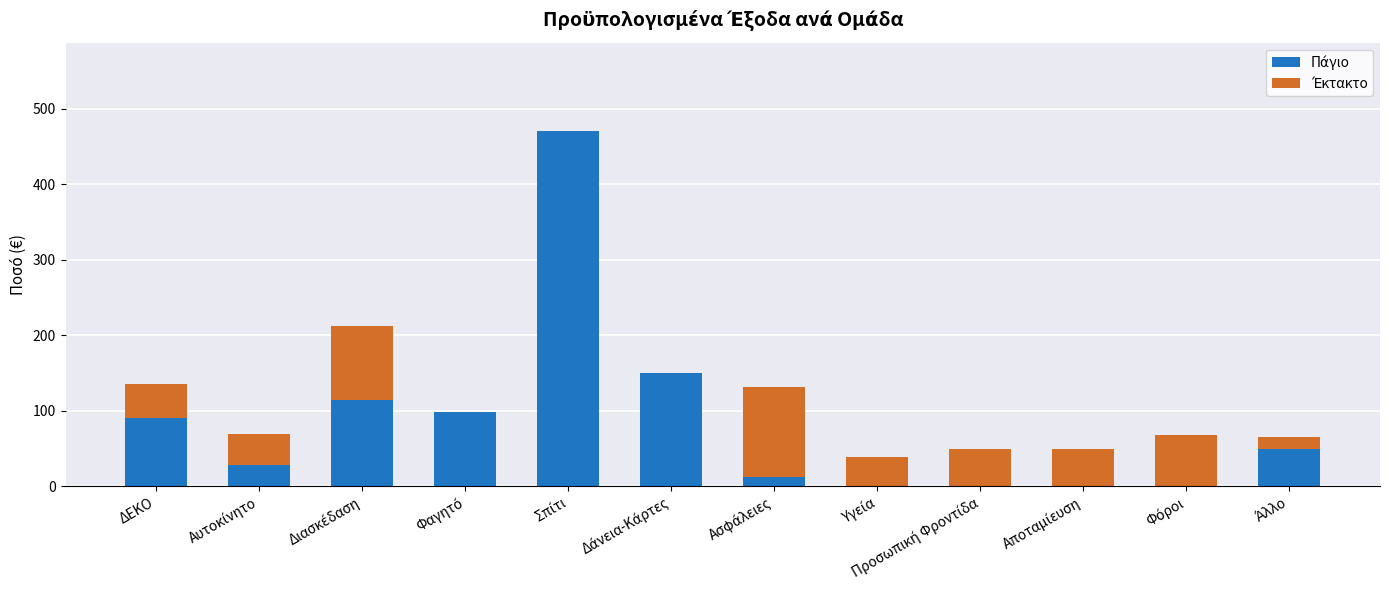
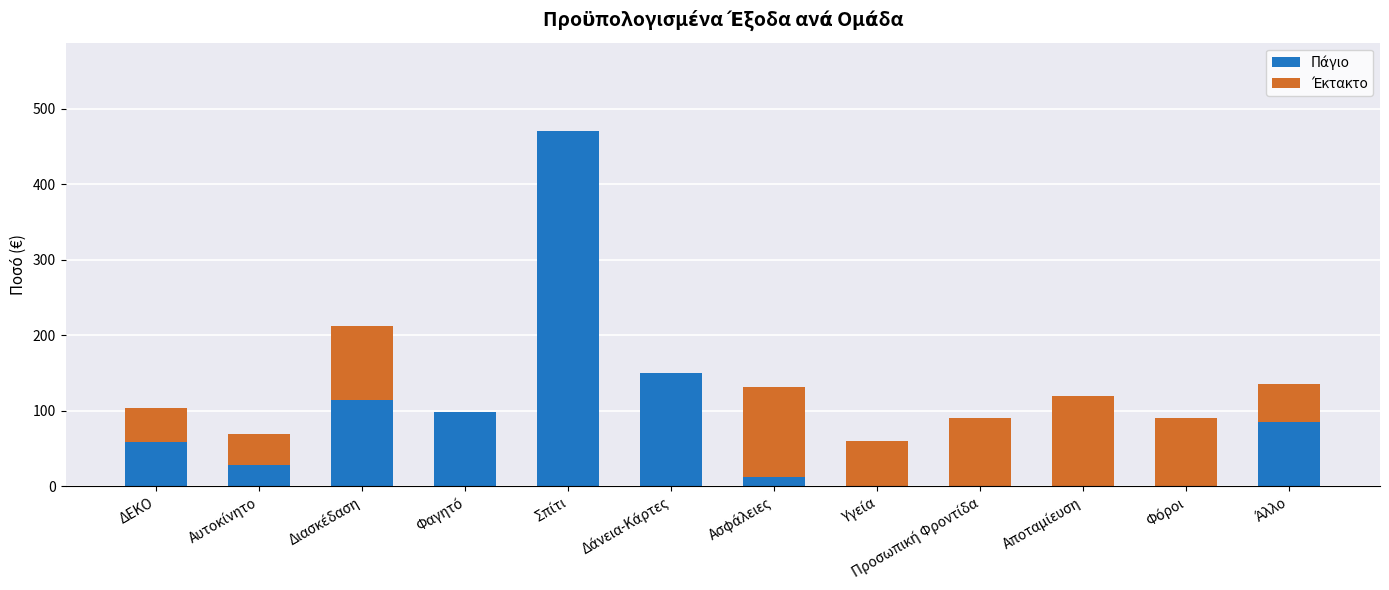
  {
    "Πάγιο": {
-     "ΔΕΚΟ": 90,
+     "ΔΕΚΟ": 60,
      "Αυτοκίνητο": 30,
      "Διασκέδαση": 110,
      "Φαγητό": 100,
      "Σπίτι": 470,
      "Δάνεια-Κάρτες": 150,
      "Ασφάλειες": 10,
      "Υγεία": 0,
      "Προσωπική Φροντίδα": 0,
      "Αποταμίευση": 0,
      "Φόροι": 0,
-     "Άλλο": 50
+     "Άλλο": 90
    },
    "Έκτακτο": {
      "ΔΕΚΟ": 50,
      "Αυτοκίνητο": 40,
      "Διασκέδαση": 100,
      "Φαγητό": 0,
      "Σπίτι": 0,
      "Δάνεια-Κάρτες": 0,
      "Ασφάλειες": 120,
-     "Υγεία": 40,
-     "Προσωπική Φροντίδα": 50,
-     "Αποταμίευση": 50,
-     "Φόροι": 70,
-     "Άλλο": 20
+     "Υγεία": 60,
+     "Προσωπική Φροντίδα": 90,
+     "Αποταμίευση": 120,
+     "Φόροι": 90,
+     "Άλλο": 50
    }
  }
